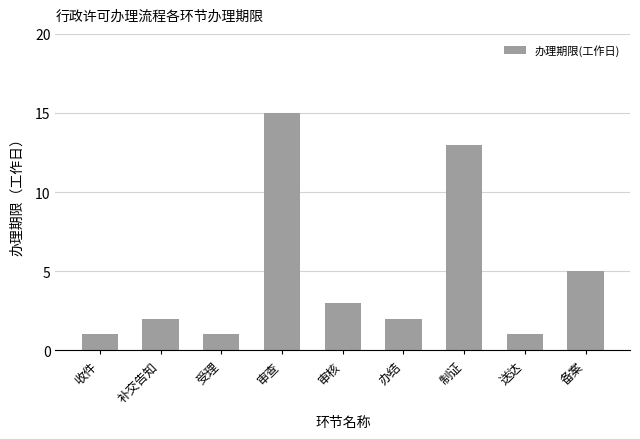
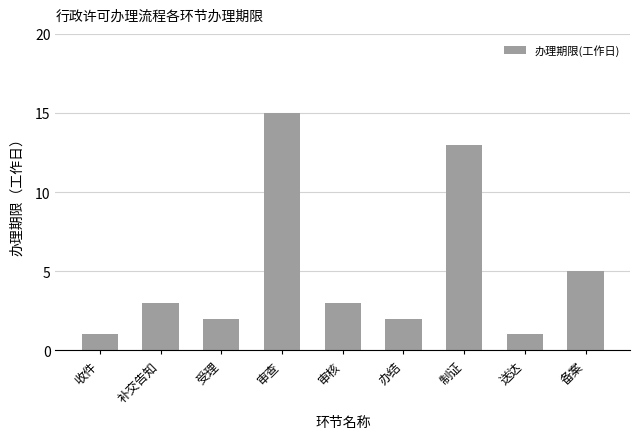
  {
    "收件": 1,
-   "补交告知": 2,
-   "受理": 1,
+   "补交告知": 3,
+   "受理": 2,
    "审查": 15,
    "审核": 3,
    "办结": 2,
    "制证": 13,
    "送达": 1,
    "备案": 5
  }
